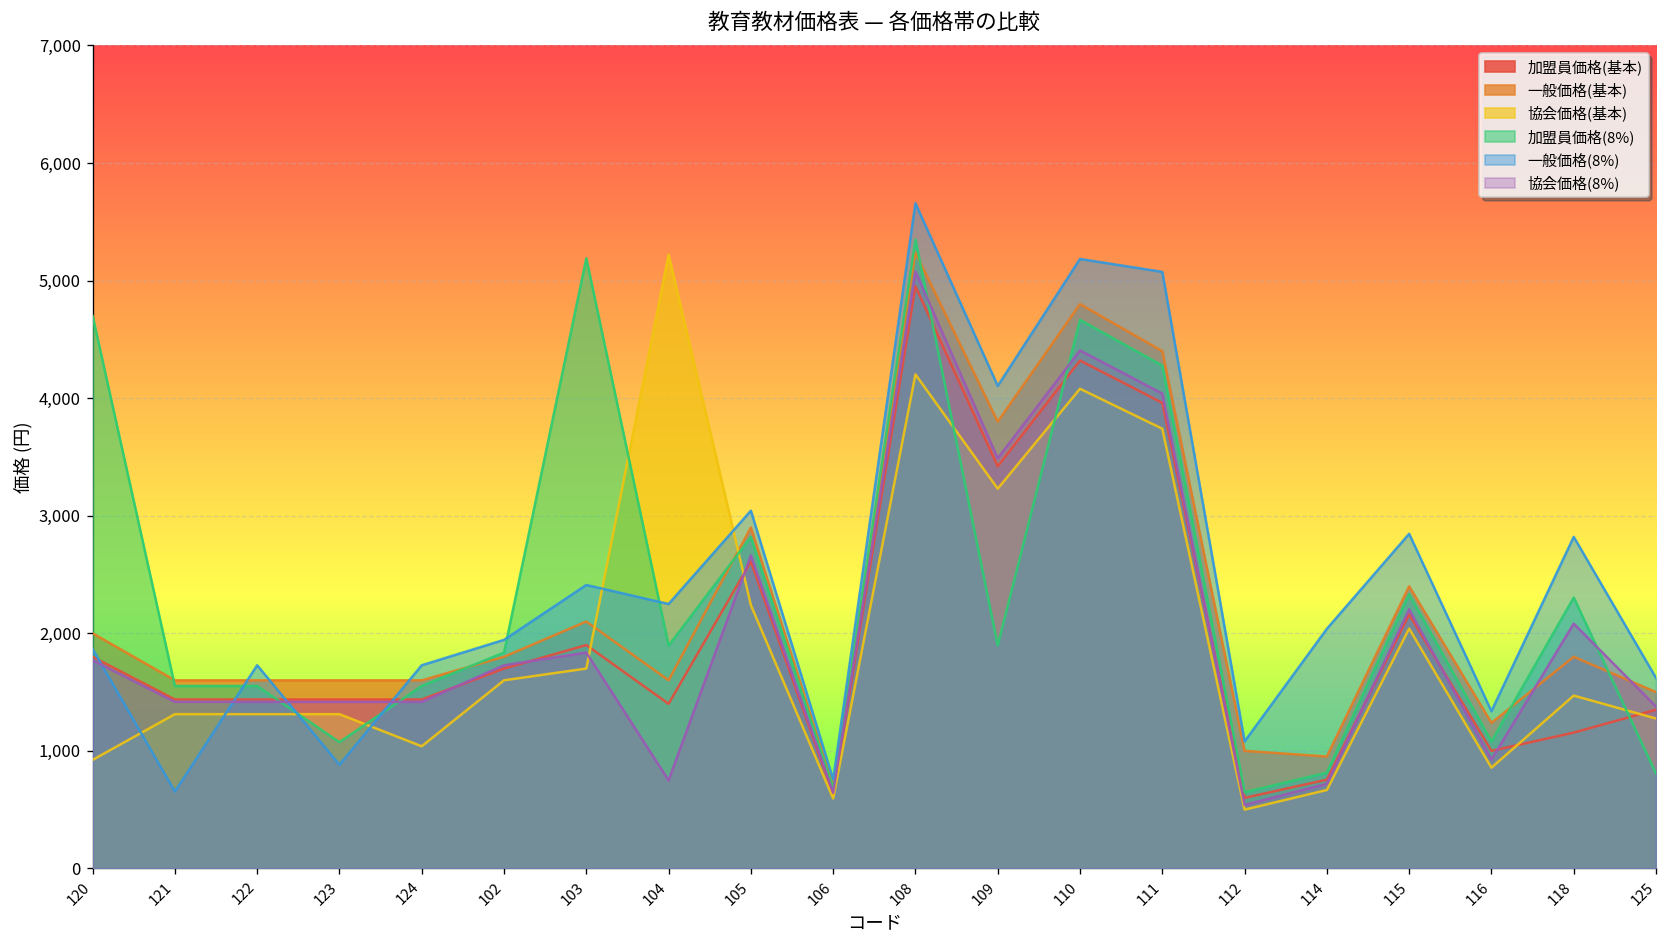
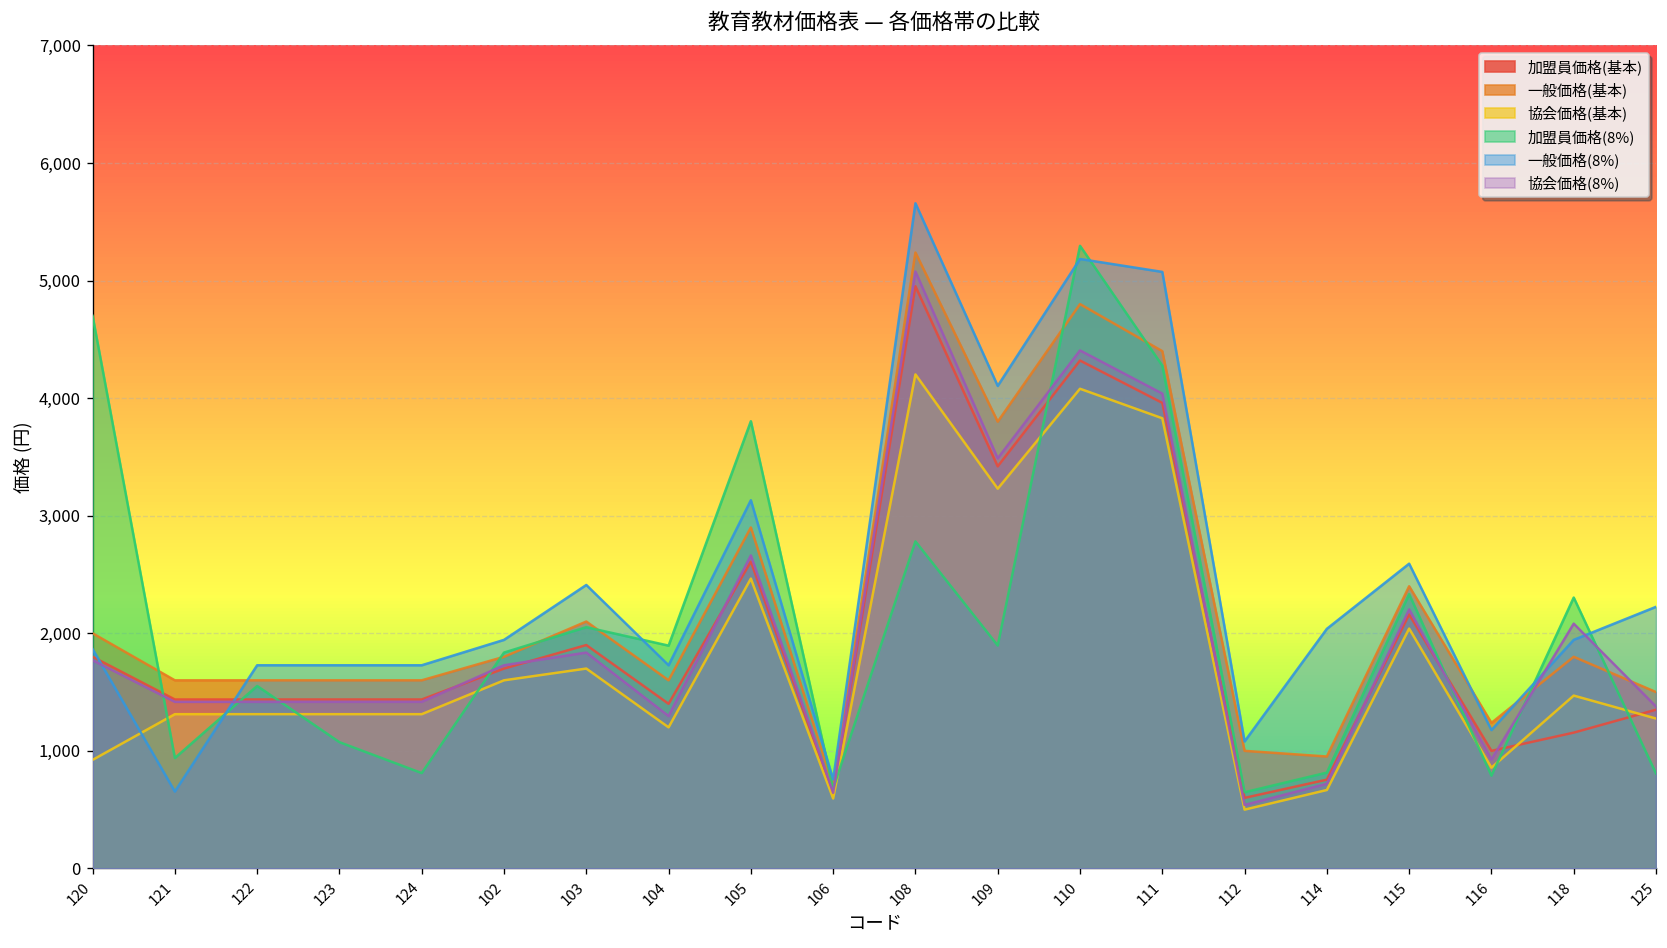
  {
    "協会価格(基本)": {
      "120": "900",
      "121": "1,300",
      "122": "1,300",
      "123": "1,300",
-     "124": "1,000",
+     "124": "1,300",
      "102": "1,600",
      "103": "1,700",
-     "104": "5,200",
-     "105": "2,200",
+     "104": "1,200",
+     "105": "2,500",
      "106": "600",
      "108": "4,200",
      "109": "3,200",
      "110": "4,100",
-     "111": "3,700",
+     "111": "3,800",
      "112": "500",
      "114": "700",
      "115": "2,000",
      "116": "900",
      "118": "1,500",
      "125": "1,300"
    },
    "加盟員価格(8%)": {
      "120": "4,700",
-     "121": "1,600",
+     "121": "900",
      "122": "1,600",
      "123": "1,100",
-     "124": "1,600",
+     "124": "800",
      "102": "1,800",
-     "103": "5,200",
+     "103": "2,100",
      "104": "1,900",
-     "105": "2,800",
-     "108": "5,300",
+     "105": "3,800",
+     "108": "2,800",
      "109": "1,900",
-     "110": "4,700",
+     "110": "5,300",
      "111": "4,300",
      "112": "600",
      "114": "800",
      "115": "2,300",
-     "116": "1,100",
+     "116": "800",
      "118": "2,300",
      "125": "800"
    },
    "一般価格(8%)": {
      "120": "1,900",
      "121": "700",
      "122": "1,700",
-     "123": "900",
+     "123": "1,700",
      "124": "1,700",
      "102": "1,900",
      "103": "2,400",
-     "104": "2,200",
-     "105": "3,000",
+     "104": "1,700",
+     "105": "3,100",
      "106": "800",
      "108": "5,700",
      "109": "4,100",
      "110": "5,200",
      "111": "5,100",
      "112": "1,100",
      "114": "2,000",
-     "115": "2,800",
-     "116": "1,300",
-     "118": "2,800",
-     "125": "1,600"
+     "115": "2,600",
+     "116": "1,200",
+     "118": "1,900",
+     "125": "2,200"
    },
    "協会価格(8%)": {
      "120": "1,800",
      "102": "1,700",
      "103": "1,800",
-     "104": "700",
+     "104": "1,300",
      "105": "2,700",
      "108": "5,100",
      "109": "3,500",
      "110": "4,400",
      "111": "4,000",
      "112": "500",
      "114": "700",
      "115": "2,200",
      "116": "900",
      "118": "2,100",
      "125": "1,400"
    }
  }
